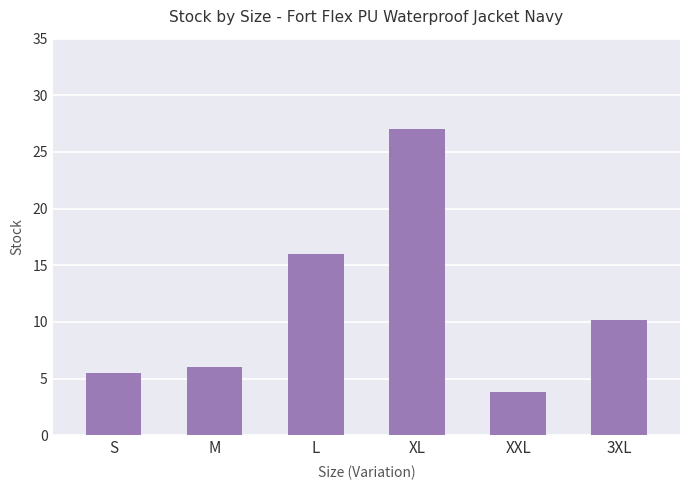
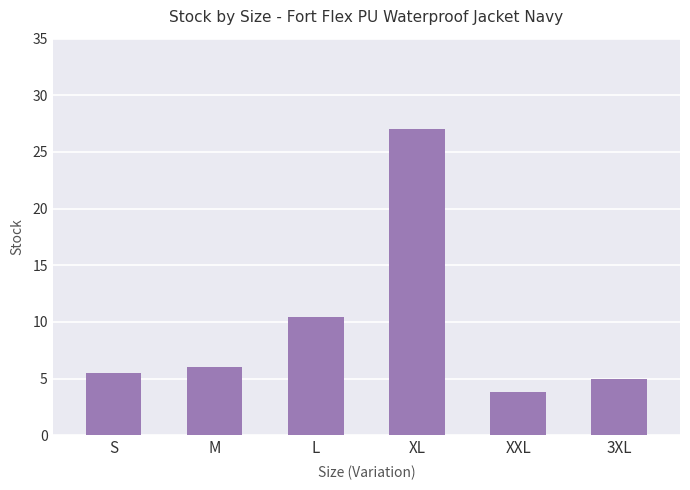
  {
    "S": 5.5,
    "M": 6.0,
-   "L": 16.0,
+   "L": 10.4,
    "XL": 27.0,
    "XXL": 3.8,
-   "3XL": 10.2
+   "3XL": 5.0
  }
